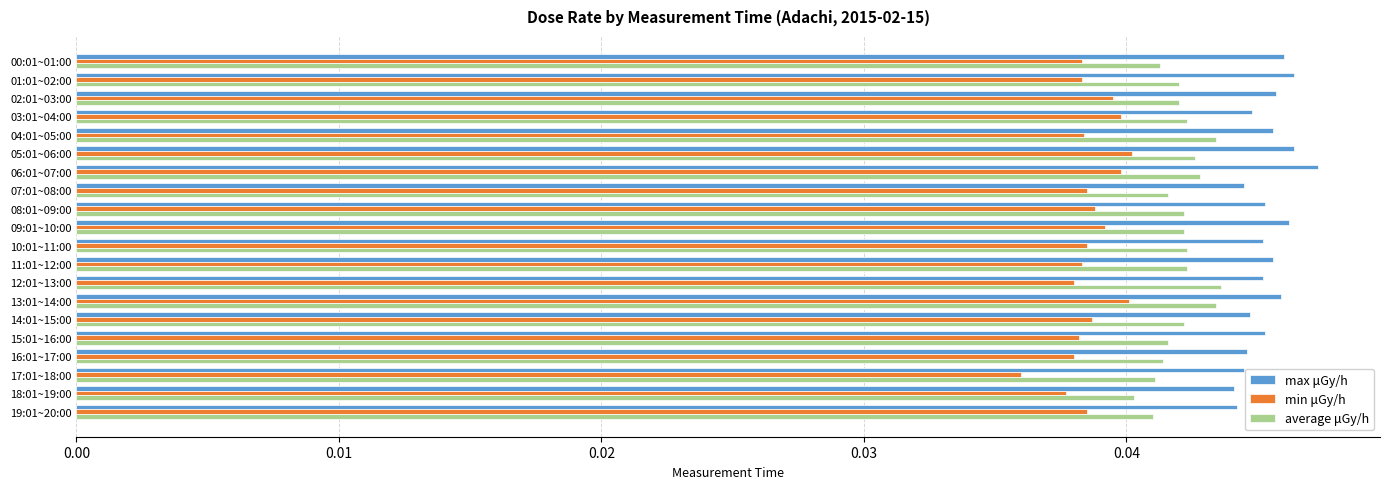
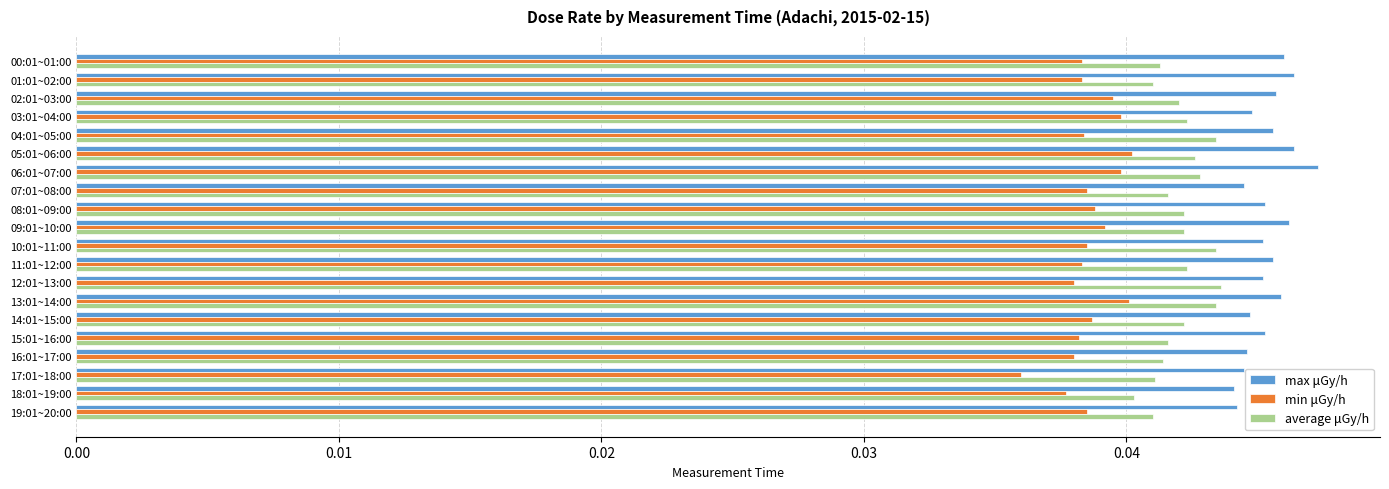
  {
    "max μGy/h": {
      "00:01~01:00": 0.0460,
      "01:01~02:00": 0.0464,
      "02:01~03:00": 0.0457,
      "03:01~04:00": 0.0448,
      "04:01~05:00": 0.0456,
      "05:01~06:00": 0.0464,
      "06:01~07:00": 0.0473,
      "07:01~08:00": 0.0445,
      "08:01~09:00": 0.0453,
      "09:01~10:00": 0.0462,
      "10:01~11:00": 0.0452,
      "11:01~12:00": 0.0456,
      "12:01~13:00": 0.0452,
      "13:01~14:00": 0.0459,
      "14:01~15:00": 0.0447,
      "15:01~16:00": 0.0453,
      "16:01~17:00": 0.0446,
      "17:01~18:00": 0.0445,
      "18:01~19:00": 0.0441,
      "19:01~20:00": 0.0442
    },
    "min μGy/h": {
      "00:01~01:00": 0.0383,
      "01:01~02:00": 0.0383,
      "02:01~03:00": 0.0395,
      "03:01~04:00": 0.0398,
      "04:01~05:00": 0.0384,
      "05:01~06:00": 0.0402,
      "06:01~07:00": 0.0398,
      "07:01~08:00": 0.0385,
      "08:01~09:00": 0.0388,
      "09:01~10:00": 0.0392,
      "10:01~11:00": 0.0385,
      "11:01~12:00": 0.0383,
      "12:01~13:00": 0.0380,
      "13:01~14:00": 0.0401,
      "14:01~15:00": 0.0387,
      "15:01~16:00": 0.0382,
      "16:01~17:00": 0.0380,
      "17:01~18:00": 0.0360,
      "18:01~19:00": 0.0377,
      "19:01~20:00": 0.0385
    },
    "average μGy/h": {
      "00:01~01:00": 0.0413,
-     "01:01~02:00": 0.042,
+     "01:01~02:00": 0.041,
      "02:01~03:00": 0.0420,
      "03:01~04:00": 0.0423,
      "04:01~05:00": 0.0434,
      "05:01~06:00": 0.0426,
      "06:01~07:00": 0.0428,
      "07:01~08:00": 0.0416,
      "08:01~09:00": 0.0422,
      "09:01~10:00": 0.0422,
-     "10:01~11:00": 0.0423,
+     "10:01~11:00": 0.0434,
      "11:01~12:00": 0.0423,
      "12:01~13:00": 0.0436,
      "13:01~14:00": 0.0434,
      "14:01~15:00": 0.0422,
      "15:01~16:00": 0.0416,
      "16:01~17:00": 0.0414,
      "17:01~18:00": 0.0411,
      "18:01~19:00": 0.0403,
      "19:01~20:00": 0.0410
    }
  }
